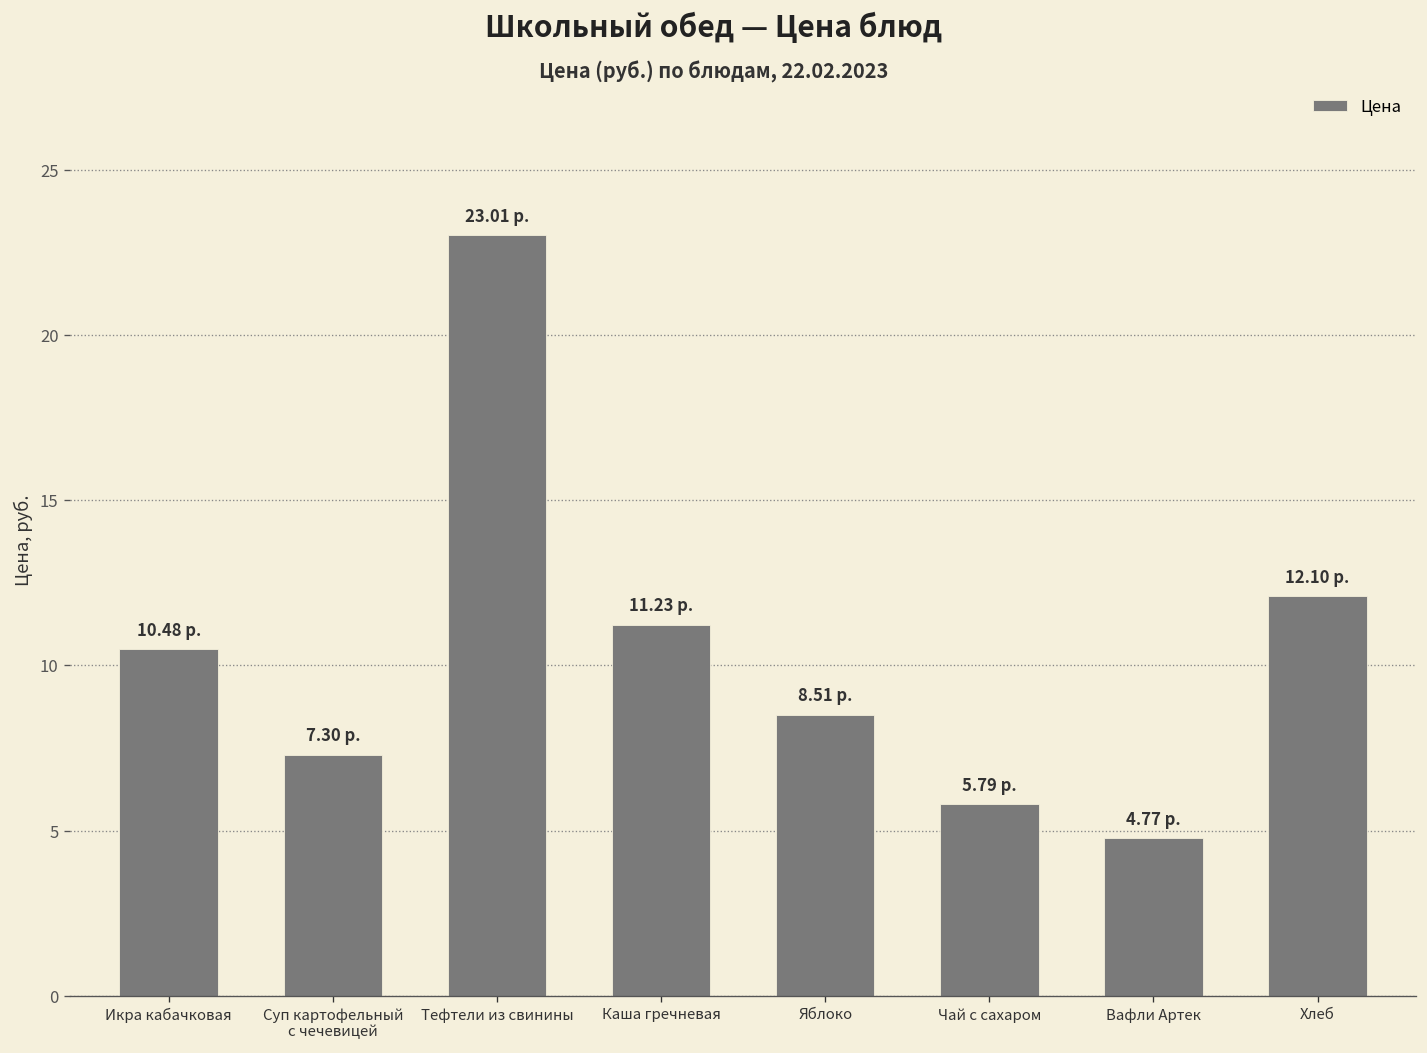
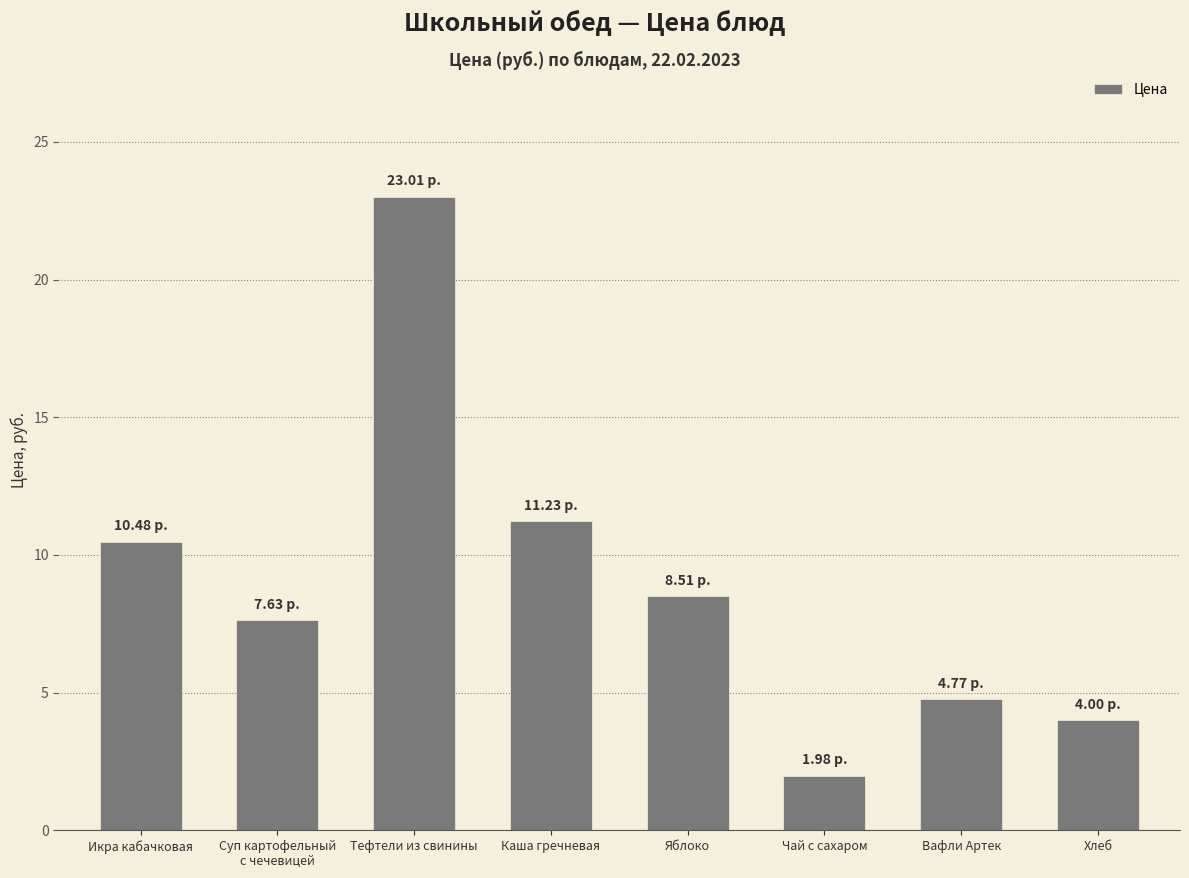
  {
    "Икра кабачковая": 10.48,
-   "Суп картофельный с чечевицей": 7.30,
+   "Суп картофельный с чечевицей": 7.63,
    "Тефтели из свинины": 23.01,
    "Каша гречневая": 11.23,
    "Яблоко": 8.51,
-   "Чай с сахаром": 5.79,
+   "Чай с сахаром": 1.98,
    "Вафли Артек": 4.77,
-   "Хлеб": 12.10
+   "Хлеб": 4.00
  }
